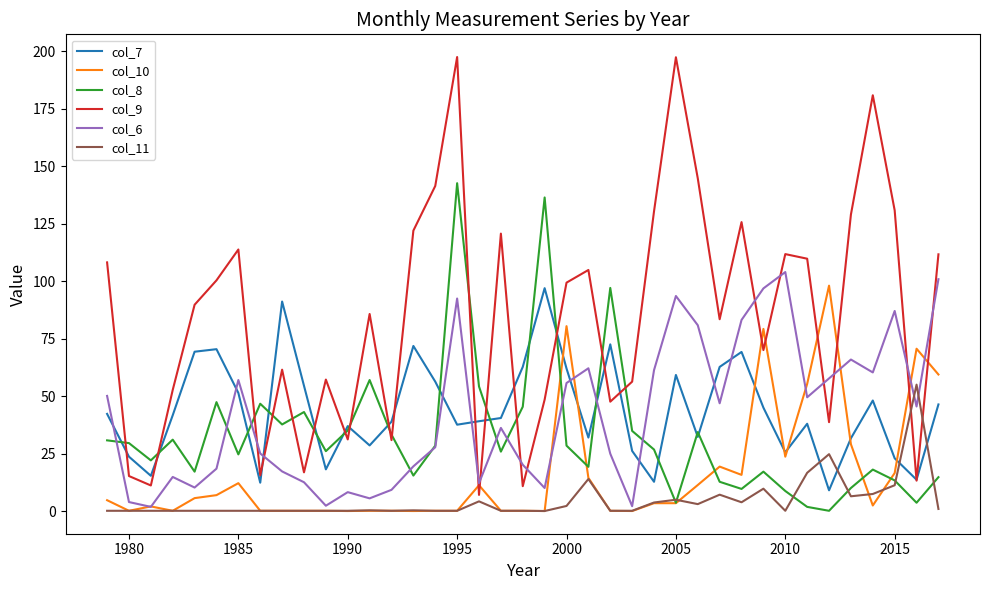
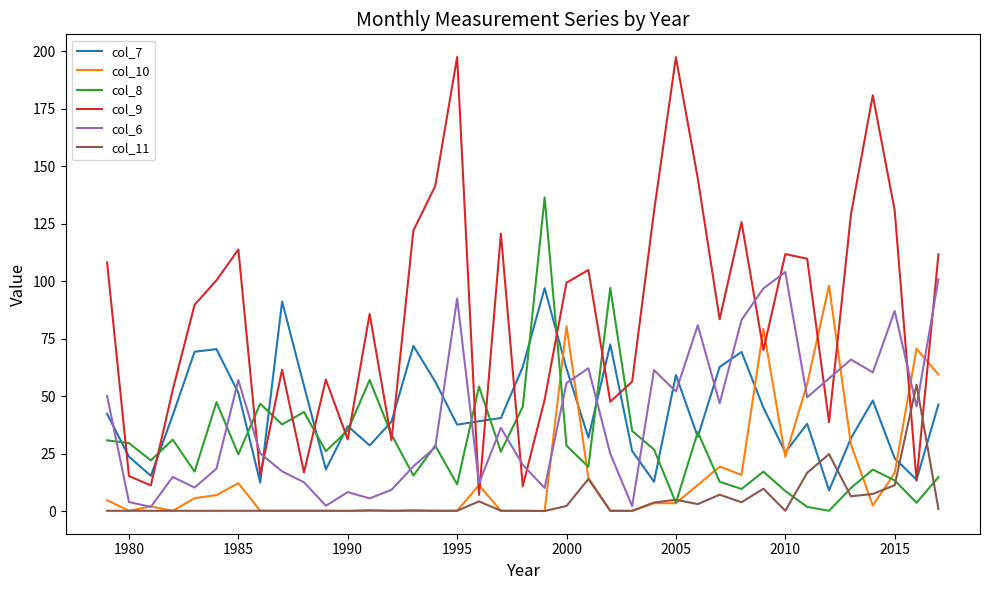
  {
    "col_7": {
      "1980": 24,
      "1985": 52,
      "1990": 37,
      "1995": 38,
      "2000": 62,
      "2005": 59,
      "2010": 26,
      "2015": 23
    },
    "col_10": {
      "1985": 12,
      "2000": 81,
      "2010": 24,
      "2015": 17
    },
    "col_8": {
      "1980": 30,
      "1985": 25,
      "1990": 35,
-     "1995": 143,
+     "1995": 12,
      "2000": 29,
      "2010": 9,
      "2015": 14
    },
    "col_9": {
      "1980": 15,
      "1985": 114,
      "1990": 31,
      "1995": 197,
      "2000": 99,
      "2005": 197,
      "2010": 112,
      "2015": 131
    },
    "col_6": {
      "1980": 4,
      "1985": 57,
      "1990": 8,
      "1995": 93,
      "2000": 56,
-     "2005": 94,
+     "2005": 52,
      "2010": 104,
      "2015": 87
    },
    "col_11": {
      "1985": 0,
      "2000": 2,
      "2005": 5,
      "2010": 0,
      "2015": 11
    }
  }
